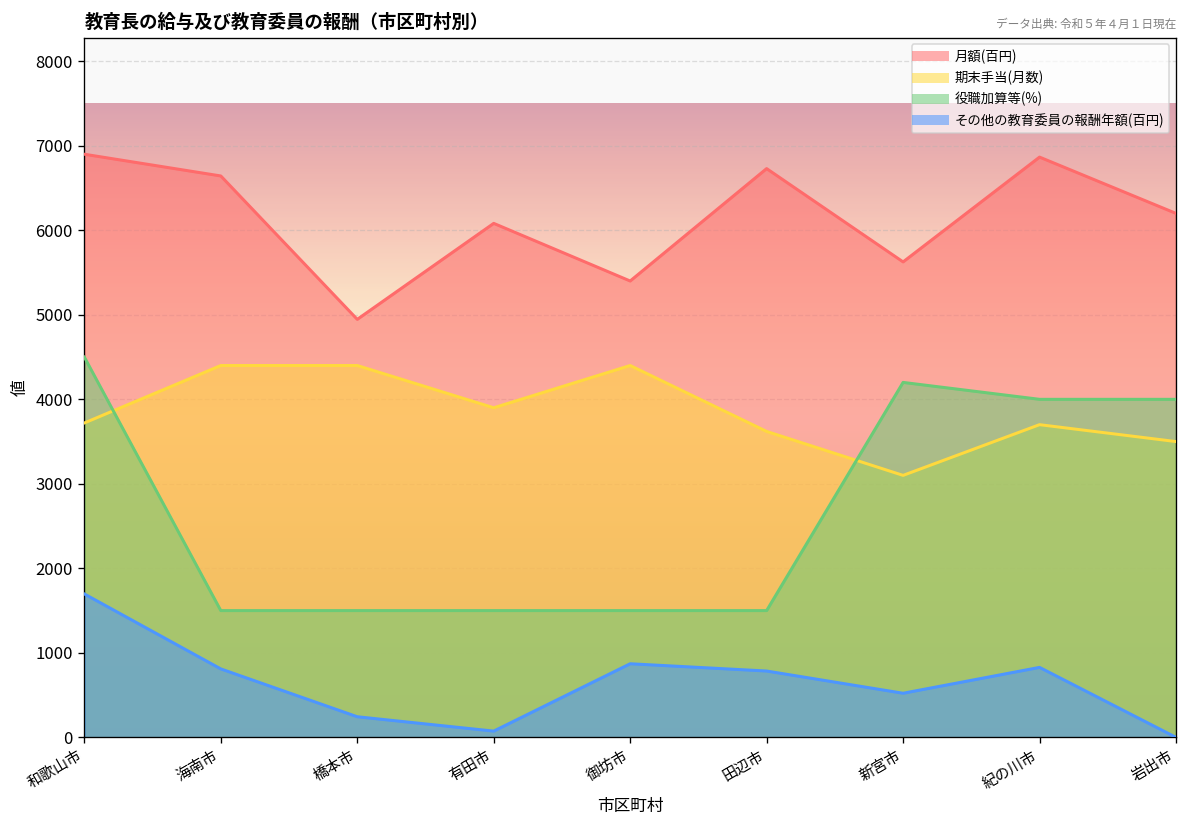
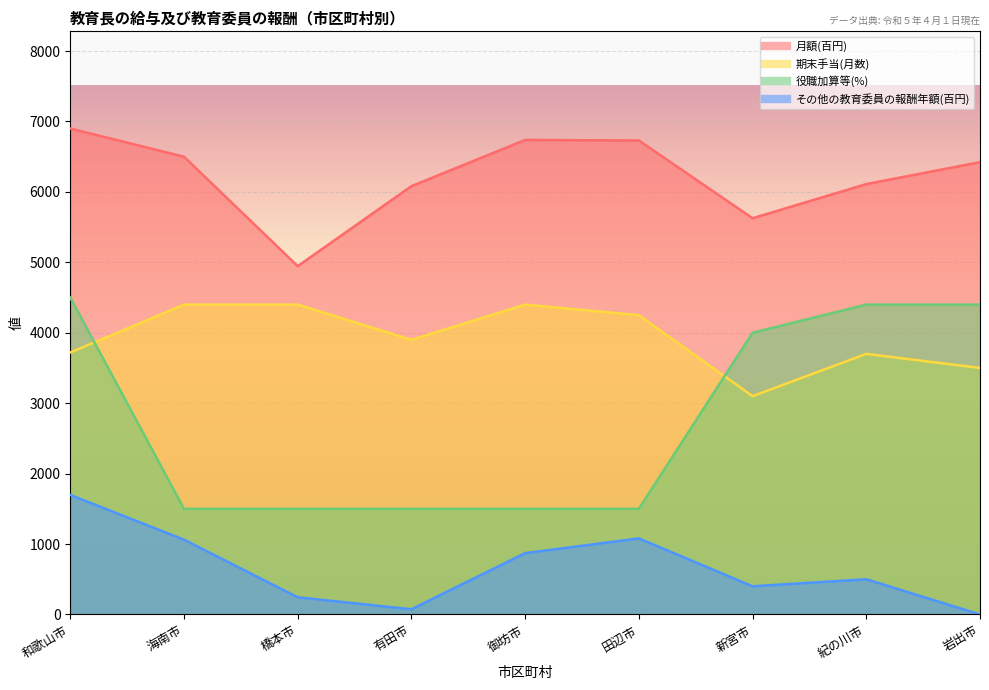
  {
    "月額(百円)": {
      "和歌山市": 6900,
-     "海南市": 6600,
+     "海南市": 6500,
      "橋本市": 4900,
      "有田市": 6100,
-     "御坊市": 5400,
+     "御坊市": 6700,
      "田辺市": 6700,
      "新宮市": 5600,
-     "紀の川市": 6900,
-     "岩出市": 6200
+     "紀の川市": 6100,
+     "岩出市": 6400
    },
    "期末手当(月数)": {
      "和歌山市": 3700,
      "海南市": 4400,
      "橋本市": 4400,
      "有田市": 3900,
      "御坊市": 4400,
-     "田辺市": 3600,
+     "田辺市": 4300,
      "新宮市": 3100,
      "紀の川市": 3700,
      "岩出市": 3500
    },
    "役職加算等(%)": {
      "和歌山市": 4500,
      "海南市": 1500,
      "橋本市": 1500,
      "有田市": 1500,
      "御坊市": 1500,
      "田辺市": 1500,
-     "新宮市": 4200,
-     "紀の川市": 4000,
-     "岩出市": 4000
+     "新宮市": 4000,
+     "紀の川市": 4400,
+     "岩出市": 4400
    },
    "その他の教育委員の報酬年額(百円)": {
      "和歌山市": 1700,
-     "海南市": 800,
+     "海南市": 1100,
      "橋本市": 200,
      "有田市": 100,
      "御坊市": 900,
-     "田辺市": 800,
-     "新宮市": 500,
-     "紀の川市": 800,
+     "田辺市": 1100,
+     "新宮市": 400,
+     "紀の川市": 500,
      "岩出市": 0
    }
  }
